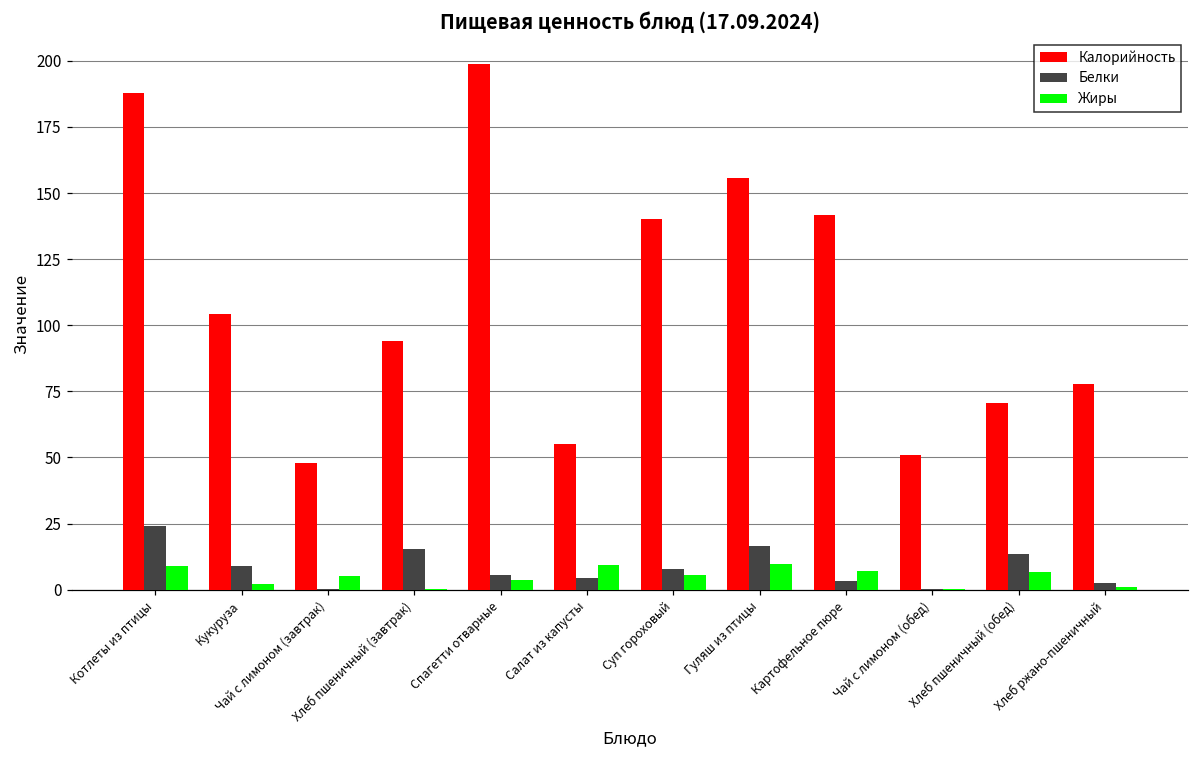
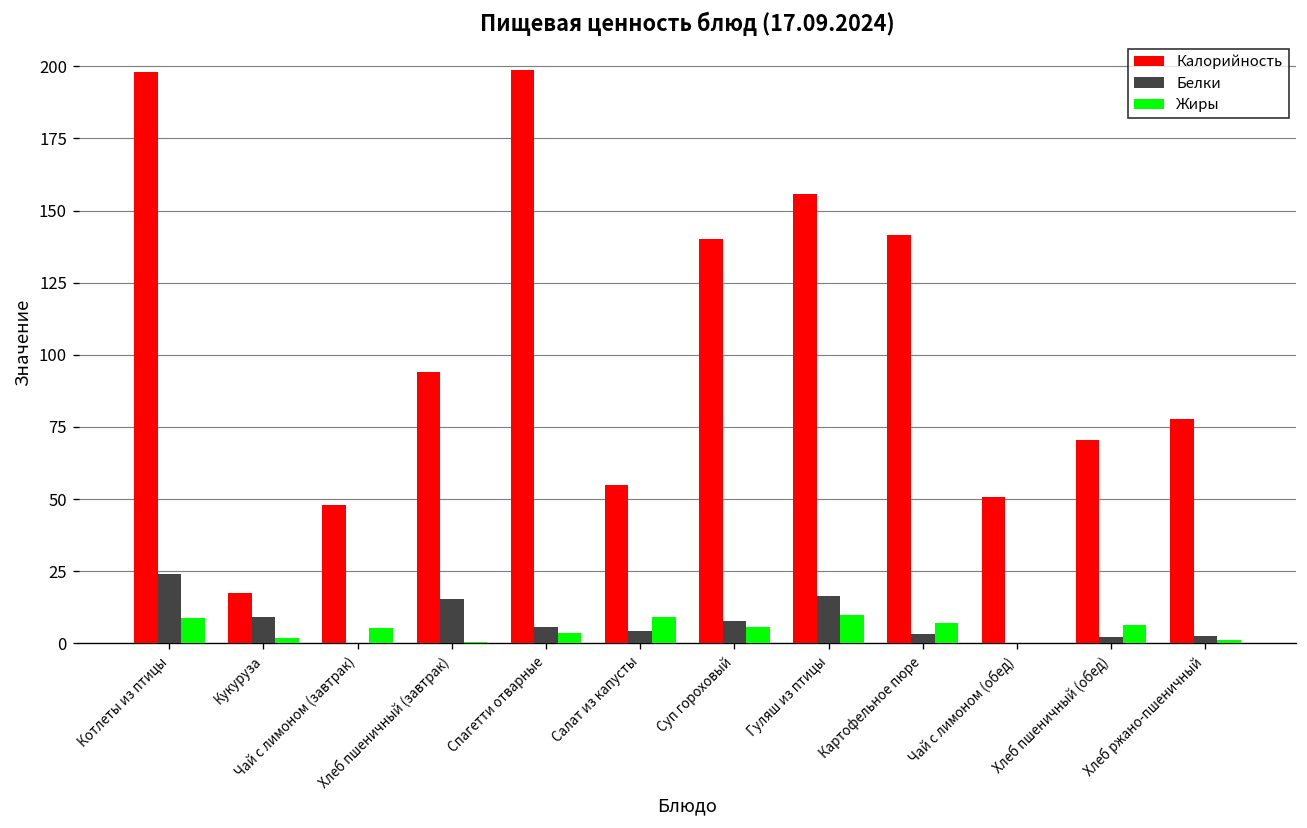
  {
    "Калорийность": {
-     "Котлеты из птицы": 188,
-     "Кукуруза": 104,
+     "Котлеты из птицы": 198,
+     "Кукуруза": 17,
      "Чай с лимоном (завтрак)": 48,
      "Хлеб пшеничный (завтрак)": 94,
      "Спагетти отварные": 199,
      "Салат из капусты": 55,
      "Суп гороховый": 140,
      "Гуляш из птицы": 156,
      "Картофельное пюре": 142,
      "Чай с лимоном (обед)": 51,
      "Хлеб пшеничный (обед)": 71,
      "Хлеб ржано-пшеничный": 78
    },
    "Белки": {
      "Котлеты из птицы": 24,
      "Кукуруза": 9,
      "Хлеб пшеничный (завтрак)": 16,
      "Спагетти отварные": 6,
      "Салат из капусты": 4,
      "Суп гороховый": 8,
      "Гуляш из птицы": 17,
      "Картофельное пюре": 3,
-     "Хлеб пшеничный (обед)": 13,
+     "Хлеб пшеничный (обед)": 2,
      "Хлеб ржано-пшеничный": 3
    },
    "Жиры": {
      "Котлеты из птицы": 9,
      "Кукуруза": 2,
      "Чай с лимоном (завтрак)": 5,
      "Спагетти отварные": 4,
      "Салат из капусты": 9,
      "Суп гороховый": 6,
      "Гуляш из птицы": 10,
      "Картофельное пюре": 7,
      "Хлеб пшеничный (обед)": 7
    }
  }
